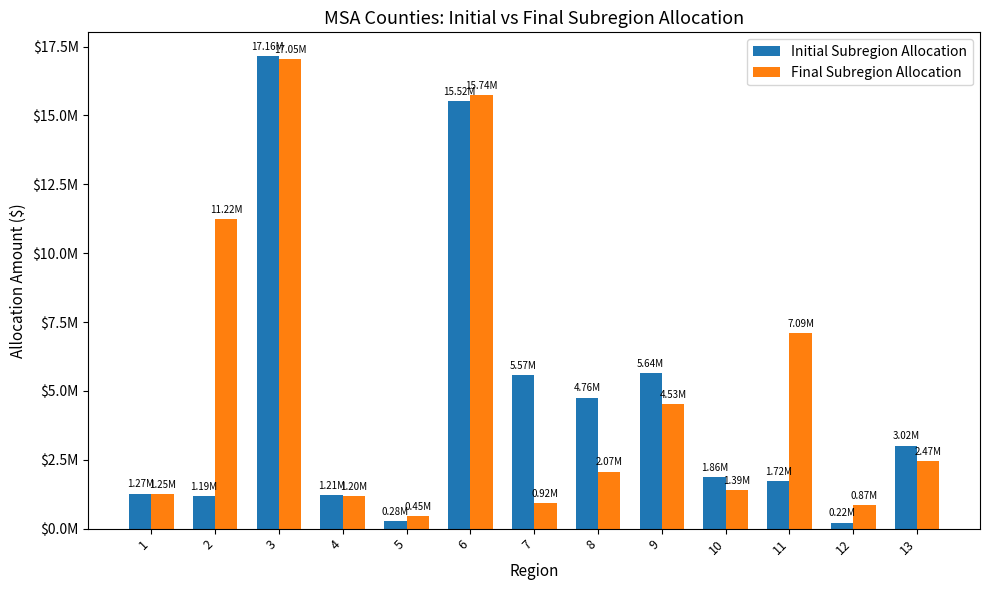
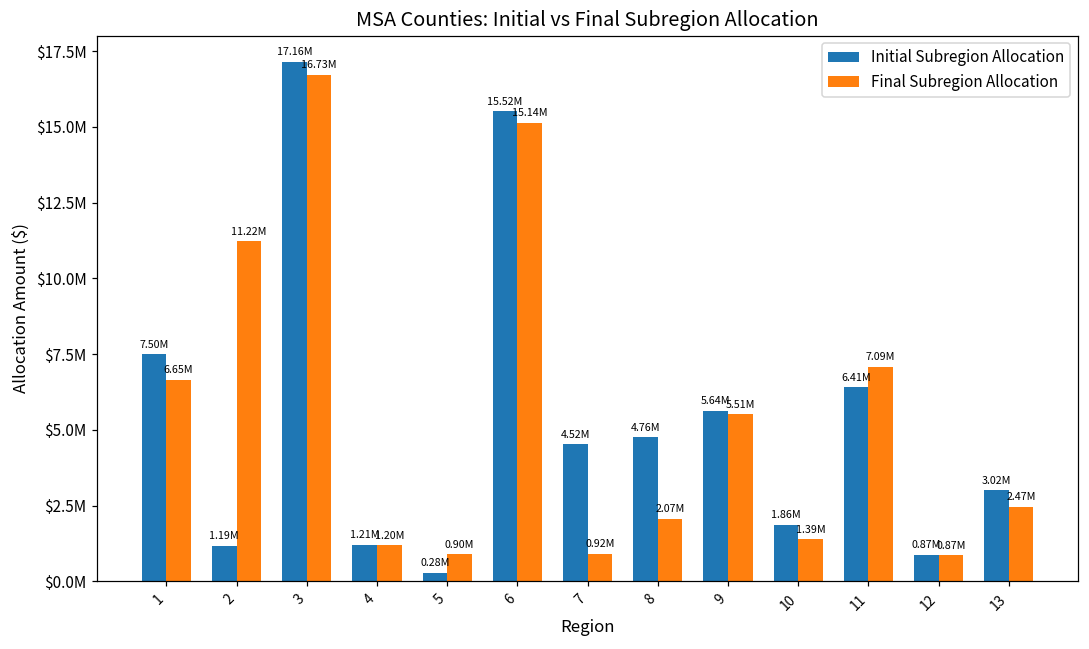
  {
    "Initial Subregion Allocation": {
-     "1": "1.27M",
+     "1": "7.50M",
      "2": "1.19M",
      "5": "0.28M",
      "6": "15.52M",
-     "7": "5.57M",
+     "7": "4.52M",
      "8": "4.76M",
      "9": "5.64M",
      "10": "1.86M",
-     "11": "1.72M",
-     "12": "0.22M",
+     "11": "6.41M",
+     "12": "0.87M",
      "13": "3.02M"
    },
    "Final Subregion Allocation": {
-     "1": "1.25M",
+     "1": "6.65M",
      "2": "11.22M",
-     "3": "17.05M",
-     "5": "0.45M",
-     "6": "15.74M",
+     "3": "16.73M",
+     "5": "0.90M",
+     "6": "15.14M",
      "7": "0.92M",
      "8": "2.07M",
-     "9": "4.53M",
+     "9": "5.51M",
      "10": "1.39M",
      "11": "7.09M",
      "12": "0.87M",
      "13": "2.47M"
    }
  }
